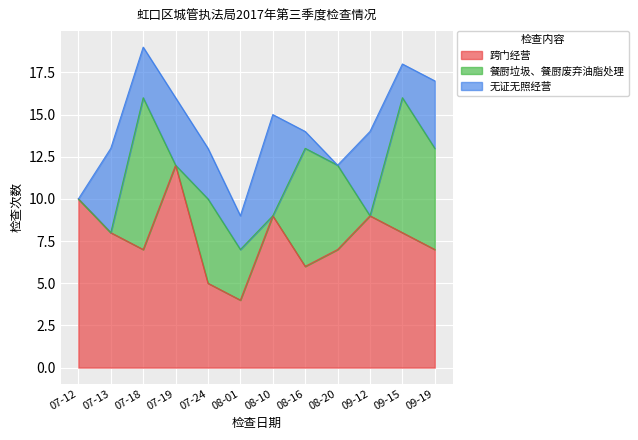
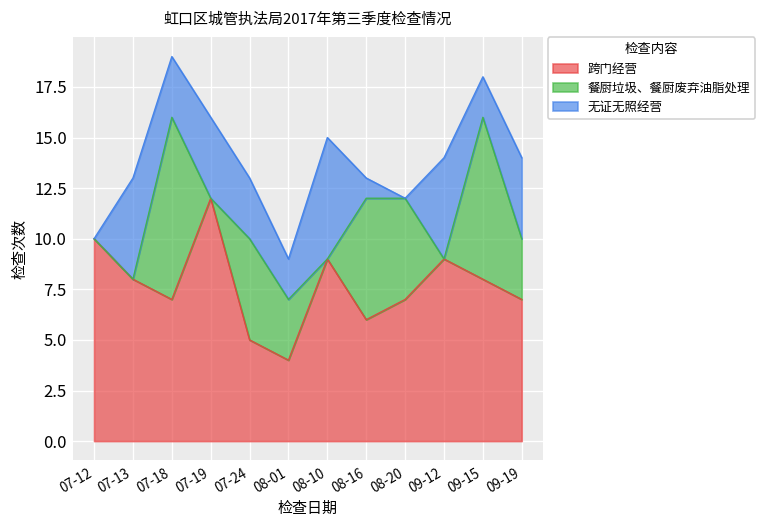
  {
    "跨门经营": {
      "07-18": 7,
      "07-24": 5,
      "08-01": 4,
      "08-16": 6,
      "08-20": 7,
      "09-15": 8,
      "09-19": 7
    },
    "餐厨垃圾、餐厨废弃油脂处理": {
      "07-18": 9,
      "07-24": 5,
      "08-01": 3,
-     "08-16": 7,
+     "08-16": 6,
      "09-15": 8,
-     "09-19": 6
+     "09-19": 3
    },
    "无证无照经营": {
      "07-13": 5,
      "07-18": 3,
      "07-19": 4,
      "07-24": 3,
      "08-01": 2,
      "08-10": 6,
      "08-16": 1,
      "09-12": 5,
      "09-15": 2,
      "09-19": 4
    }
  }
